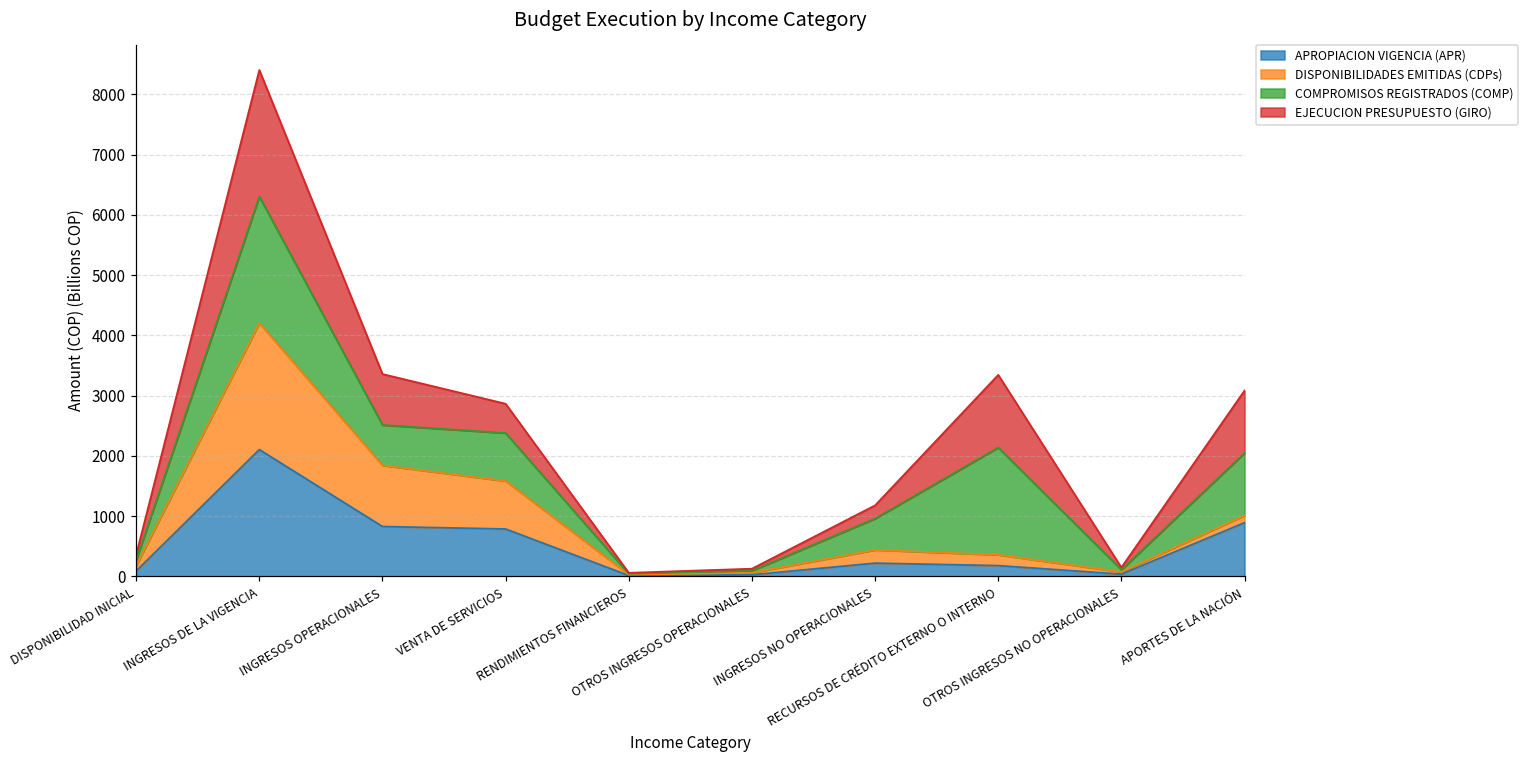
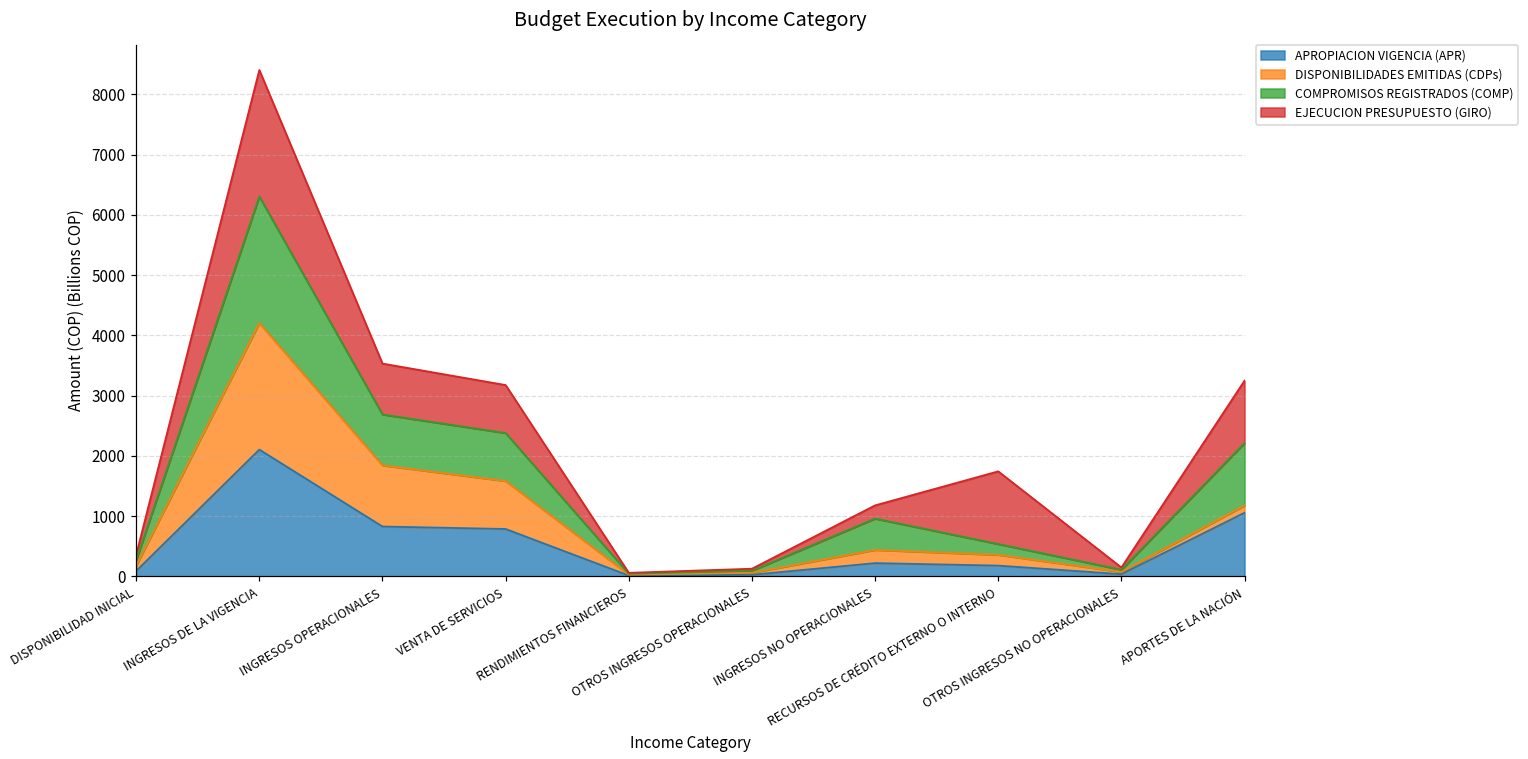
  {
    "APROPIACION VIGENCIA (APR)": {
      "DISPONIBILIDAD INICIAL": 100,
      "INGRESOS DE LA VIGENCIA": 2100,
      "INGRESOS OPERACIONALES": 800,
      "VENTA DE SERVICIOS": 800,
      "INGRESOS NO OPERACIONALES": 200,
      "RECURSOS DE CRÉDITO EXTERNO O INTERNO": 200,
-     "APORTES DE LA NACIÓN": 900
+     "APORTES DE LA NACIÓN": 1100
    },
    "DISPONIBILIDADES EMITIDAS (CDPs)": {
      "DISPONIBILIDAD INICIAL": 100,
      "INGRESOS DE LA VIGENCIA": 2100,
      "INGRESOS OPERACIONALES": 1000,
      "VENTA DE SERVICIOS": 800,
      "INGRESOS NO OPERACIONALES": 200,
      "RECURSOS DE CRÉDITO EXTERNO O INTERNO": 200,
      "APORTES DE LA NACIÓN": 100
    },
    "COMPROMISOS REGISTRADOS (COMP)": {
      "DISPONIBILIDAD INICIAL": 100,
      "INGRESOS DE LA VIGENCIA": 2100,
-     "INGRESOS OPERACIONALES": 700,
+     "INGRESOS OPERACIONALES": 800,
      "VENTA DE SERVICIOS": 800,
      "INGRESOS NO OPERACIONALES": 500,
-     "RECURSOS DE CRÉDITO EXTERNO O INTERNO": 1800,
+     "RECURSOS DE CRÉDITO EXTERNO O INTERNO": 200,
      "APORTES DE LA NACIÓN": 1000
    },
    "EJECUCION PRESUPUESTO (GIRO)": {
      "DISPONIBILIDAD INICIAL": 100,
      "INGRESOS DE LA VIGENCIA": 2100,
      "INGRESOS OPERACIONALES": 800,
-     "VENTA DE SERVICIOS": 500,
+     "VENTA DE SERVICIOS": 800,
      "INGRESOS NO OPERACIONALES": 200,
      "RECURSOS DE CRÉDITO EXTERNO O INTERNO": 1200,
      "APORTES DE LA NACIÓN": 1000
    }
  }
